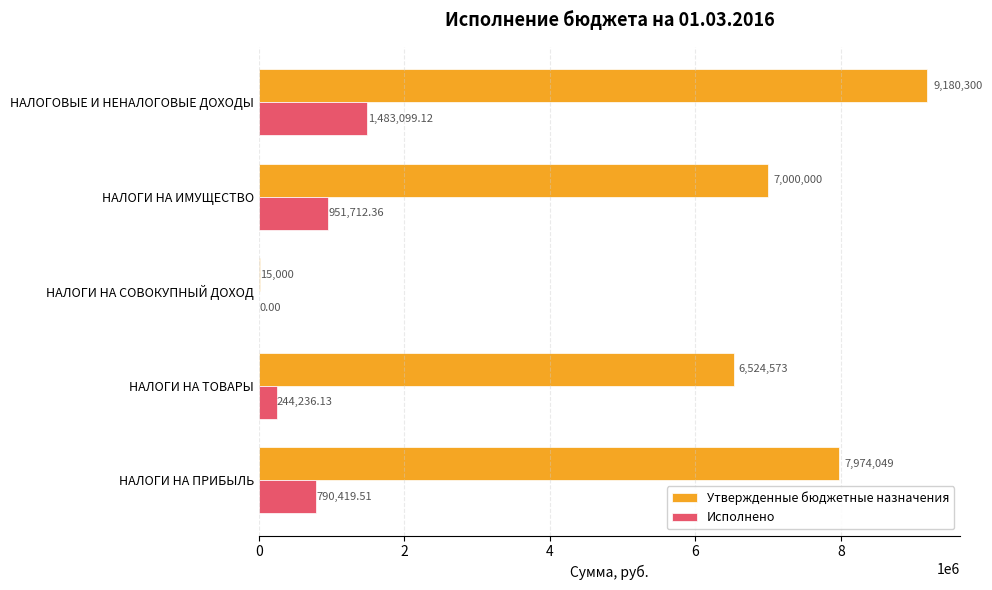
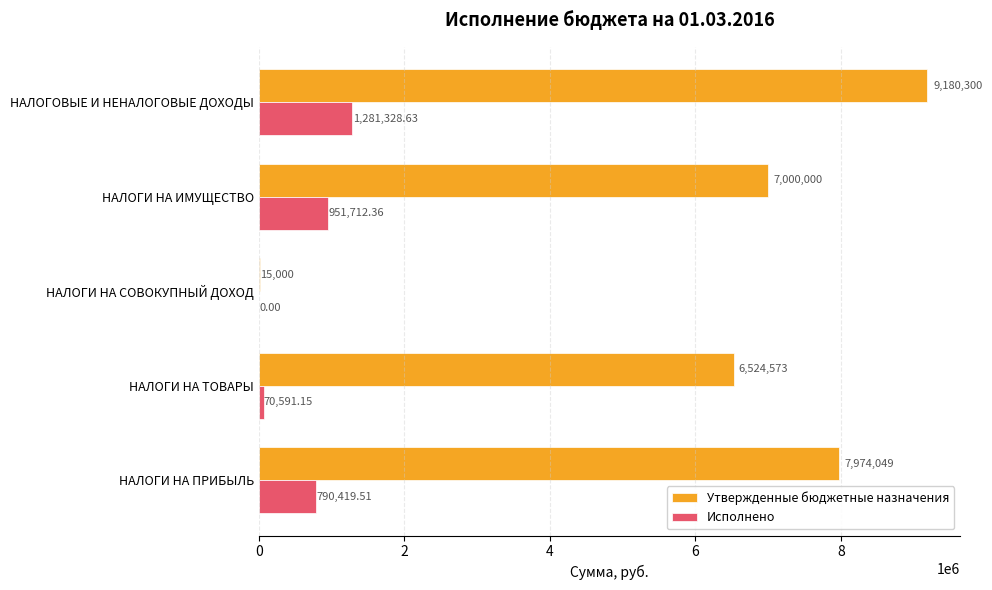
  {
    "Утвержденные бюджетные назначения": {
      "НАЛОГОВЫЕ И НЕНАЛОГОВЫЕ ДОХОДЫ": "9,180,300",
      "НАЛОГИ НА ИМУЩЕСТВО": "7,000,000",
      "НАЛОГИ НА СОВОКУПНЫЙ ДОХОД": "15,000",
      "НАЛОГИ НА ТОВАРЫ": "6,524,573",
      "НАЛОГИ НА ПРИБЫЛЬ": "7,974,049"
    },
    "Исполнено": {
-     "НАЛОГОВЫЕ И НЕНАЛОГОВЫЕ ДОХОДЫ": "1,483,099.12",
+     "НАЛОГОВЫЕ И НЕНАЛОГОВЫЕ ДОХОДЫ": "1,281,328.63",
      "НАЛОГИ НА ИМУЩЕСТВО": "951,712.36",
      "НАЛОГИ НА СОВОКУПНЫЙ ДОХОД": "0.00",
-     "НАЛОГИ НА ТОВАРЫ": "244,236.13",
+     "НАЛОГИ НА ТОВАРЫ": "70,591.15",
      "НАЛОГИ НА ПРИБЫЛЬ": "790,419.51"
    }
  }
